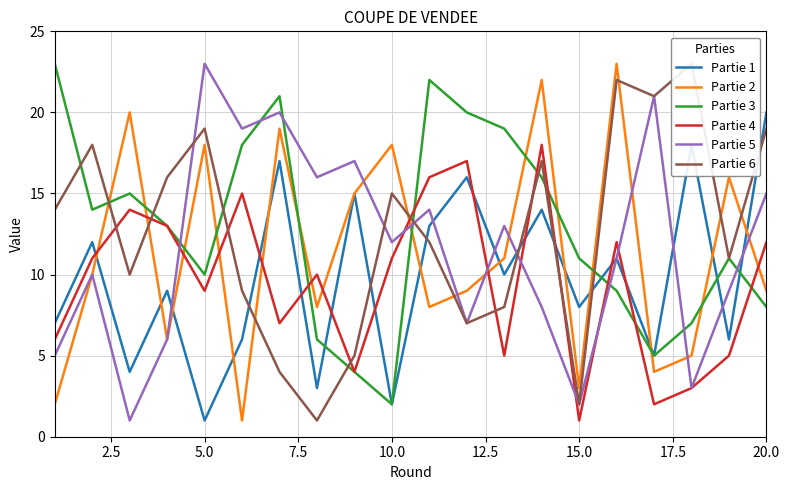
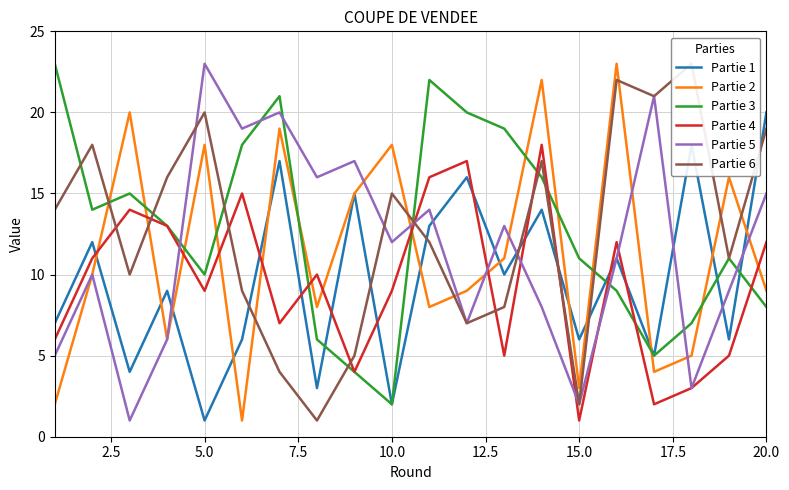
  {
    "Partie 1": {
      "5.0": 1,
-     "15.0": 8,
+     "15.0": 6,
      "20.0": 20
    },
    "Partie 2": {
      "5.0": 18,
      "10.0": 18,
      "15.0": 3,
      "20.0": 9
    },
    "Partie 3": {
      "5.0": 10,
      "15.0": 11,
      "20.0": 8
    },
    "Partie 4": {
      "5.0": 9,
-     "10.0": 11,
+     "10.0": 9,
      "15.0": 1,
      "20.0": 12
    },
    "Partie 5": {
      "5.0": 23,
      "10.0": 12,
      "20.0": 15
    },
    "Partie 6": {
-     "5.0": 19,
+     "5.0": 20,
      "10.0": 15,
      "20.0": 19
    }
  }
